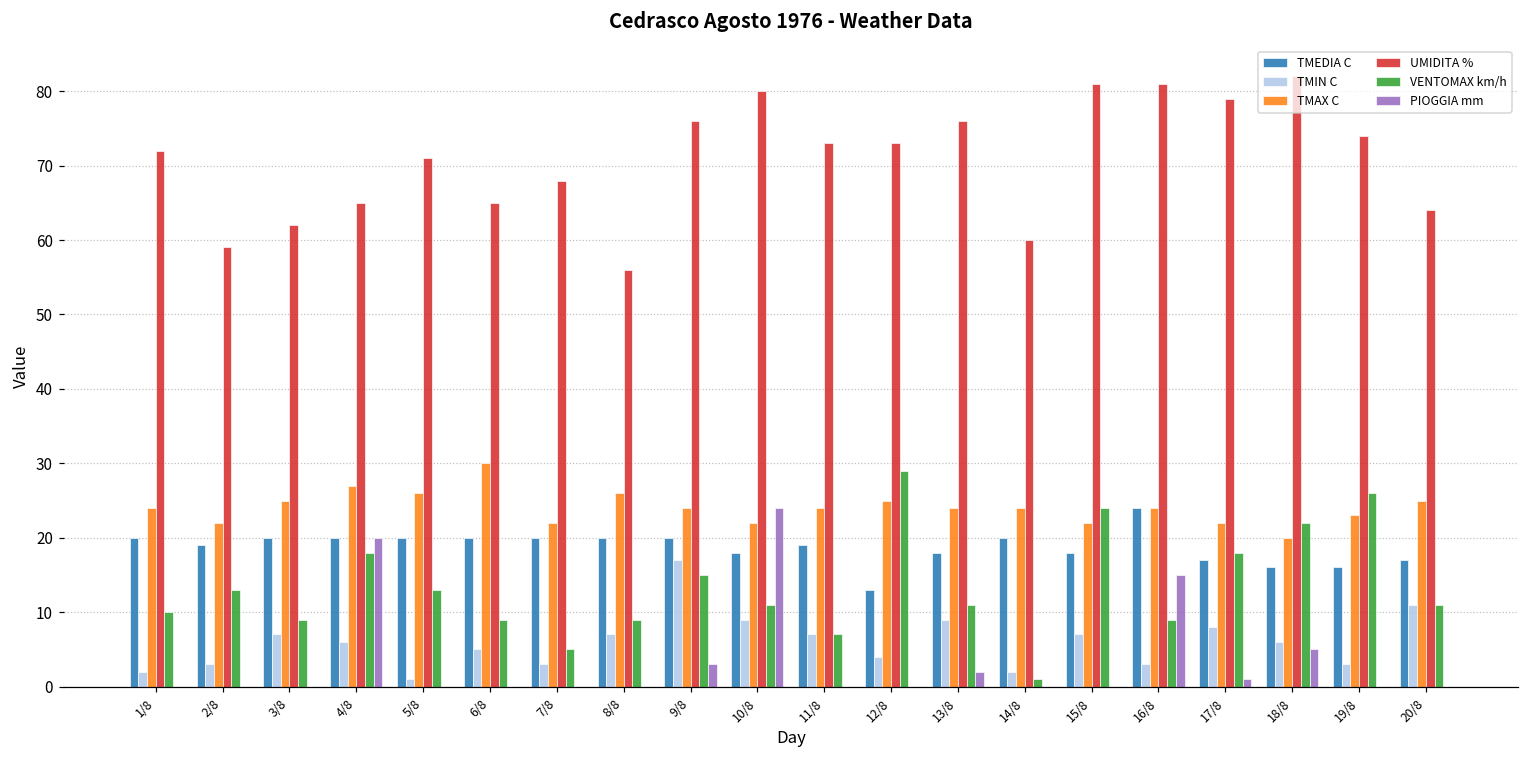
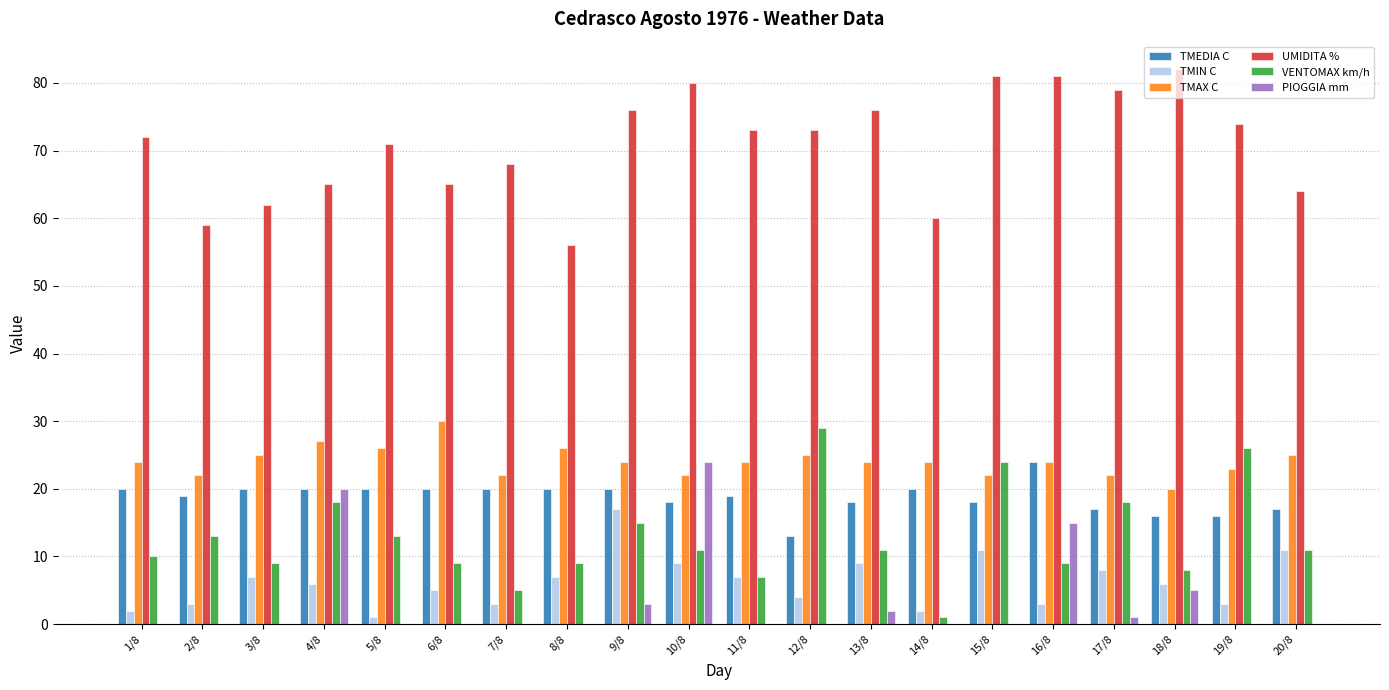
  {
    "TMEDIA C": {
      "1/8": 20,
      "2/8": 19,
      "3/8": 20,
      "4/8": 20,
      "5/8": 20,
      "6/8": 20,
      "7/8": 20,
      "8/8": 20,
      "9/8": 20,
      "10/8": 18,
      "11/8": 19,
      "12/8": 13,
      "13/8": 18,
      "14/8": 20,
      "15/8": 18,
      "16/8": 24,
      "17/8": 17,
      "18/8": 16,
      "19/8": 16,
      "20/8": 17
    },
    "TMIN C": {
      "1/8": 2,
      "2/8": 3,
      "3/8": 7,
      "4/8": 6,
      "5/8": 1,
      "6/8": 5,
      "7/8": 3,
      "8/8": 7,
      "9/8": 17,
      "10/8": 9,
      "11/8": 7,
      "12/8": 4,
      "13/8": 9,
      "14/8": 2,
-     "15/8": 7,
+     "15/8": 11,
      "16/8": 3,
      "17/8": 8,
      "18/8": 6,
      "19/8": 3,
      "20/8": 11
    },
    "TMAX C": {
      "1/8": 24,
      "2/8": 22,
      "3/8": 25,
      "4/8": 27,
      "5/8": 26,
      "6/8": 30,
      "7/8": 22,
      "8/8": 26,
      "9/8": 24,
      "10/8": 22,
      "11/8": 24,
      "12/8": 25,
      "13/8": 24,
      "14/8": 24,
      "15/8": 22,
      "16/8": 24,
      "17/8": 22,
      "18/8": 20,
      "19/8": 23,
      "20/8": 25
    },
    "UMIDITA %": {
      "1/8": 72,
      "2/8": 59,
      "3/8": 62,
      "4/8": 65,
      "5/8": 71,
      "6/8": 65,
      "7/8": 68,
      "8/8": 56,
      "9/8": 76,
      "10/8": 80,
      "11/8": 73,
      "12/8": 73,
      "13/8": 76,
      "14/8": 60,
      "15/8": 81,
      "16/8": 81,
      "17/8": 79,
      "19/8": 74,
      "20/8": 64
    },
    "VENTOMAX km/h": {
      "1/8": 10,
      "2/8": 13,
      "3/8": 9,
      "4/8": 18,
      "5/8": 13,
      "6/8": 9,
      "7/8": 5,
      "8/8": 9,
      "9/8": 15,
      "10/8": 11,
      "11/8": 7,
      "12/8": 29,
      "13/8": 11,
      "14/8": 1,
      "15/8": 24,
      "16/8": 9,
      "17/8": 18,
-     "18/8": 22,
+     "18/8": 8,
      "19/8": 26,
      "20/8": 11
    },
    "PIOGGIA mm": {
      "1/8": 0,
      "2/8": 0,
      "3/8": 0,
      "4/8": 20,
      "5/8": 0,
      "6/8": 0,
      "7/8": 0,
      "8/8": 0,
      "9/8": 3,
      "10/8": 24,
      "11/8": 0,
      "12/8": 0,
      "13/8": 2,
      "14/8": 0,
      "15/8": 0,
      "16/8": 15,
      "17/8": 1,
      "18/8": 5,
      "19/8": 0,
      "20/8": 0
    }
  }
